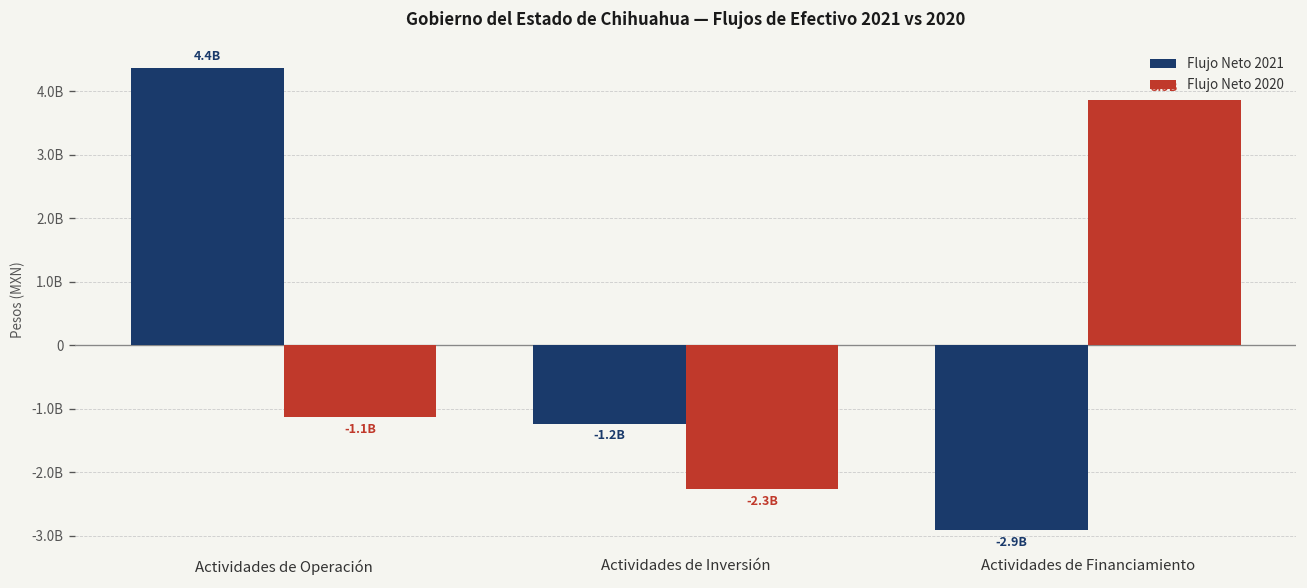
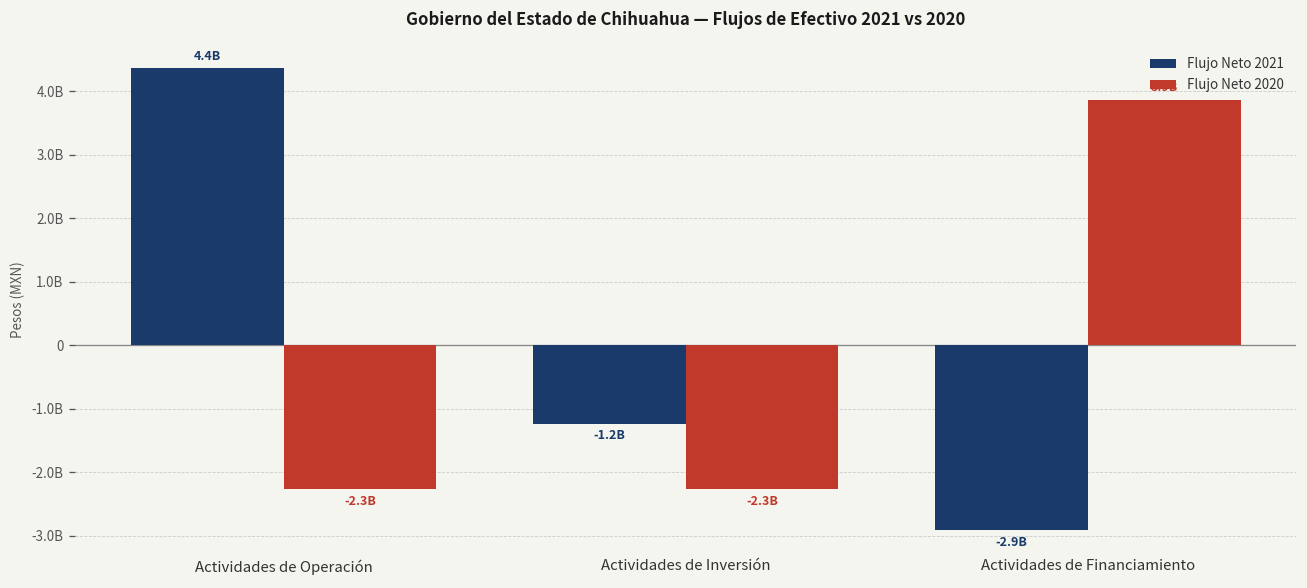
  {
    "Flujo Neto 2021": {
      "Actividades de Operación": "4.4B",
      "Actividades de Inversión": "-1.2B",
      "Actividades de Financiamiento": "-2.9B"
    },
    "Flujo Neto 2020": {
-     "Actividades de Operación": "-1.1B",
+     "Actividades de Operación": "-2.3B",
      "Actividades de Inversión": "-2.3B"
    }
  }
